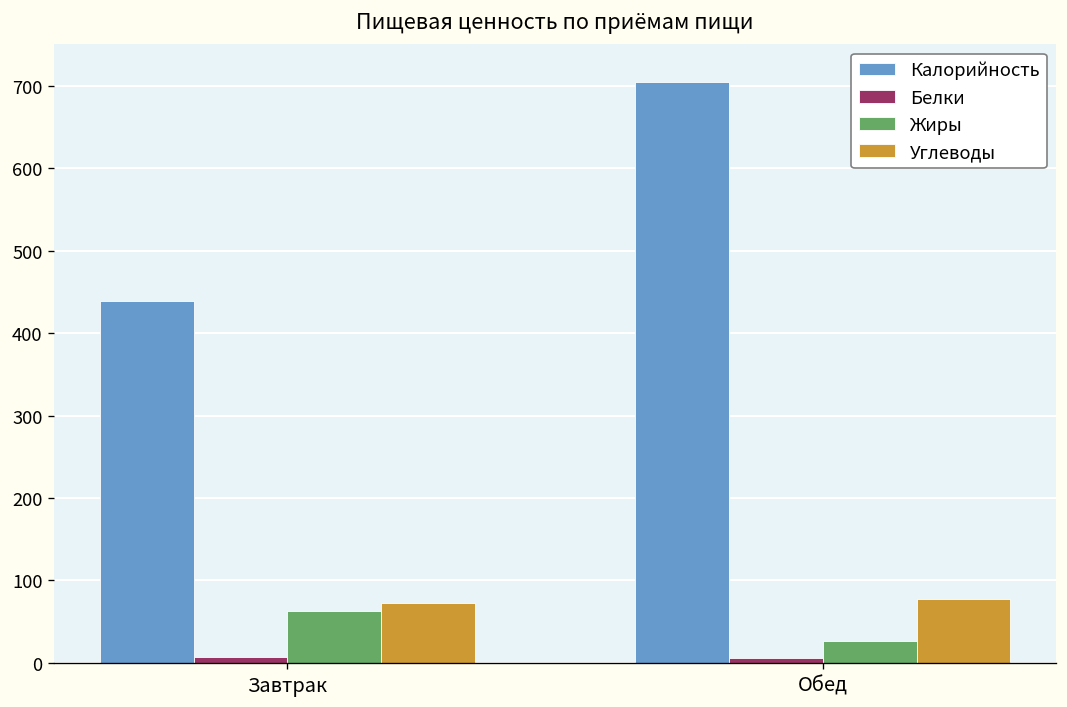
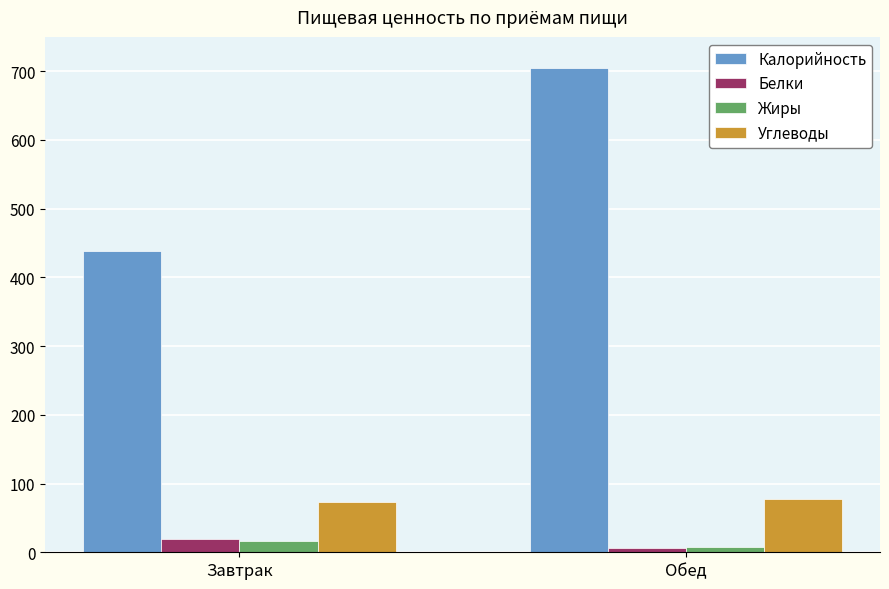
  {
    "Калорийность": {
      "Завтрак": 440,
      "Обед": 710
    },
    "Белки": {
-     "Завтрак": 10,
+     "Завтрак": 20,
      "Обед": 10
    },
    "Жиры": {
-     "Завтрак": 60,
-     "Обед": 30
+     "Завтрак": 20,
+     "Обед": 10
    },
    "Углеводы": {
      "Завтрак": 70,
      "Обед": 80
    }
  }
